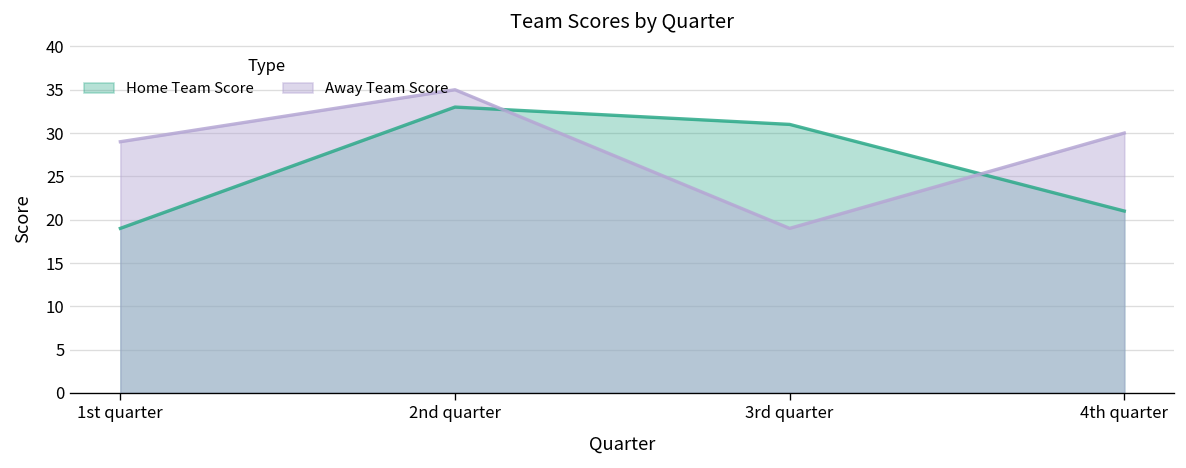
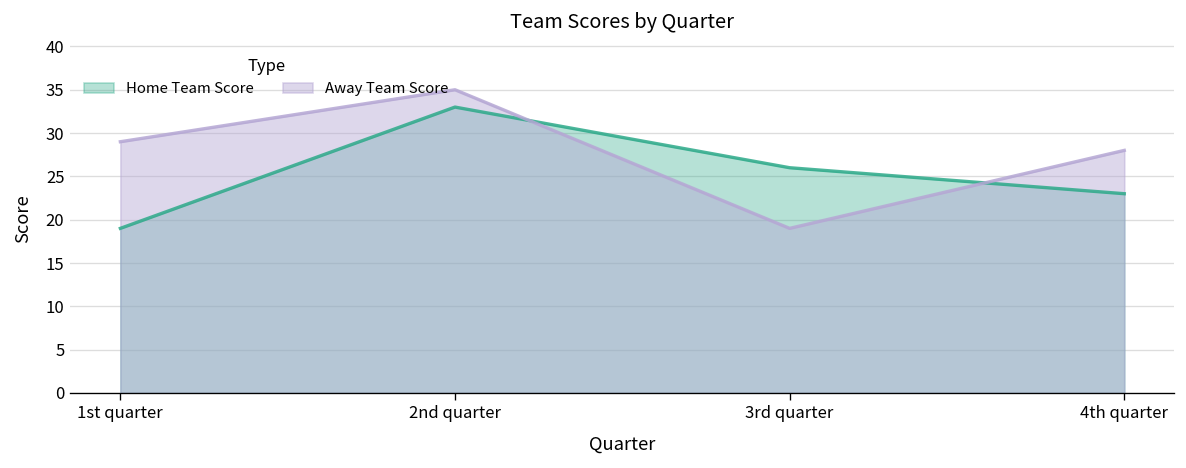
  {
    "Home Team Score": {
      "1st quarter": 19,
      "2nd quarter": 33,
-     "3rd quarter": 31,
-     "4th quarter": 21
+     "3rd quarter": 26,
+     "4th quarter": 23
    },
    "Away Team Score": {
      "1st quarter": 29,
      "2nd quarter": 35,
      "3rd quarter": 19,
-     "4th quarter": 30
+     "4th quarter": 28
    }
  }
